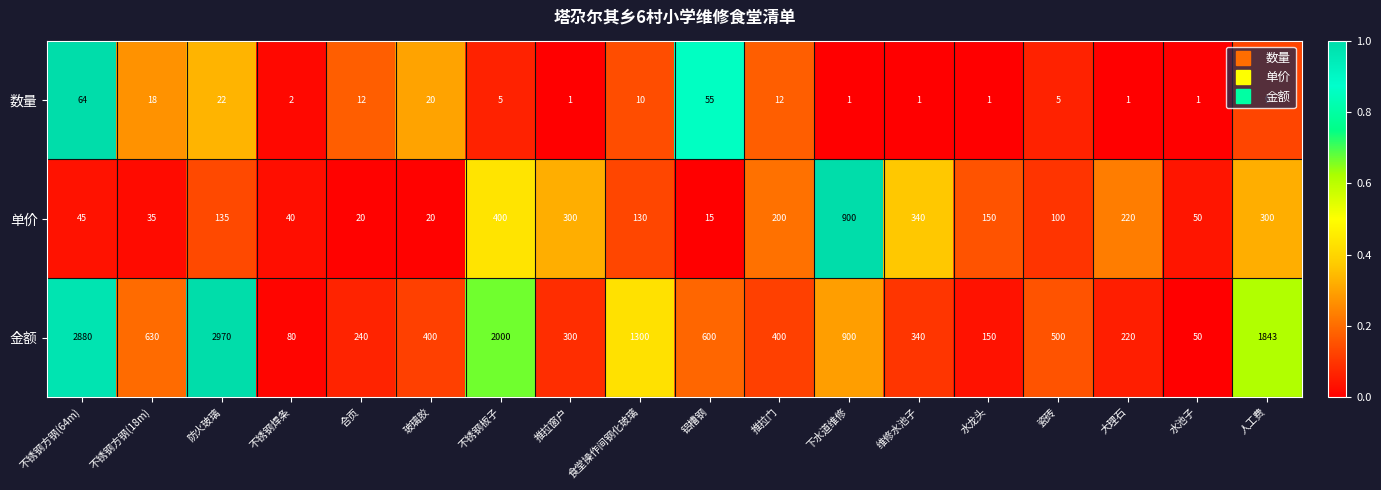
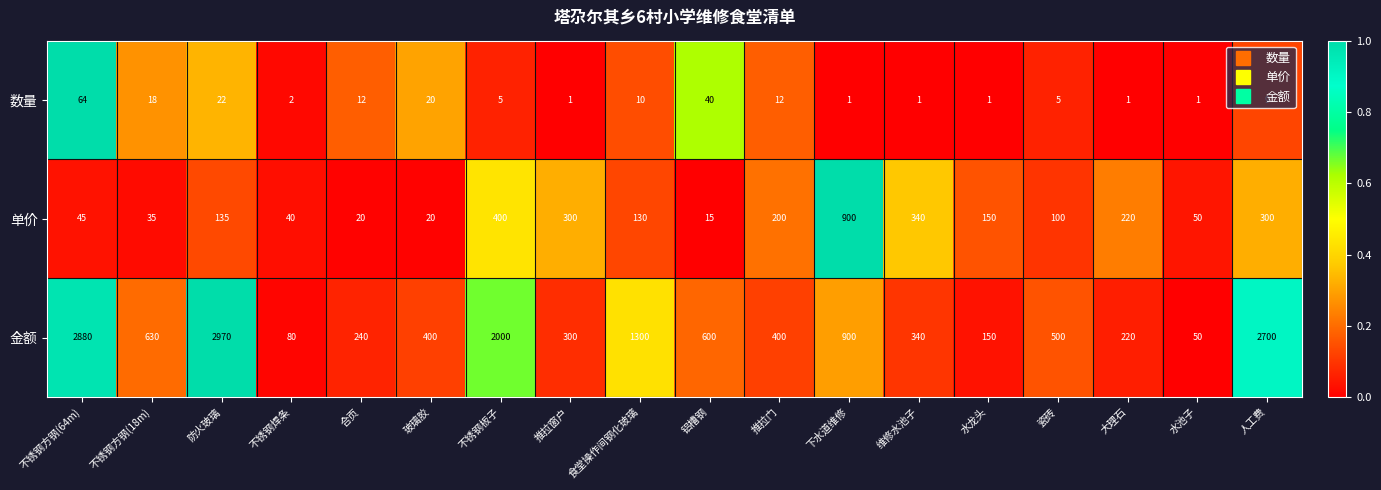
  {
    "数量": {
      "不锈钢方钢(64m)": 64,
      "不锈钢方钢(18m)": 18,
      "防火玻璃": 22,
      "不锈钢焊条": 2,
      "合页": 12,
      "玻璃胶": 20,
      "不锈钢板子": 5,
      "推拉窗户": 1,
      "食堂操作间钢化玻璃": 10,
-     "铝槽钢": 55,
+     "铝槽钢": 40,
      "推拉门": 12,
      "下水道维修": 1,
      "维修水池子": 1,
      "水龙头": 1,
      "瓷砖": 5,
      "大理石": 1,
      "水池子": 1
    },
    "单价": {
      "不锈钢方钢(64m)": 45,
      "不锈钢方钢(18m)": 35,
      "防火玻璃": 135,
      "不锈钢焊条": 40,
      "合页": 20,
      "玻璃胶": 20,
      "不锈钢板子": 400,
      "推拉窗户": 300,
      "食堂操作间钢化玻璃": 130,
      "铝槽钢": 15,
      "推拉门": 200,
      "下水道维修": 900,
      "维修水池子": 340,
      "水龙头": 150,
      "瓷砖": 100,
      "大理石": 220,
      "水池子": 50,
      "人工费": 300
    },
    "金额": {
      "不锈钢方钢(64m)": 2880,
      "不锈钢方钢(18m)": 630,
      "防火玻璃": 2970,
      "不锈钢焊条": 80,
      "合页": 240,
      "玻璃胶": 400,
      "不锈钢板子": 2000,
      "推拉窗户": 300,
      "食堂操作间钢化玻璃": 1300,
      "铝槽钢": 600,
      "推拉门": 400,
      "下水道维修": 900,
      "维修水池子": 340,
      "水龙头": 150,
      "瓷砖": 500,
      "大理石": 220,
      "水池子": 50,
-     "人工费": 1843
+     "人工费": 2700
    }
  }
